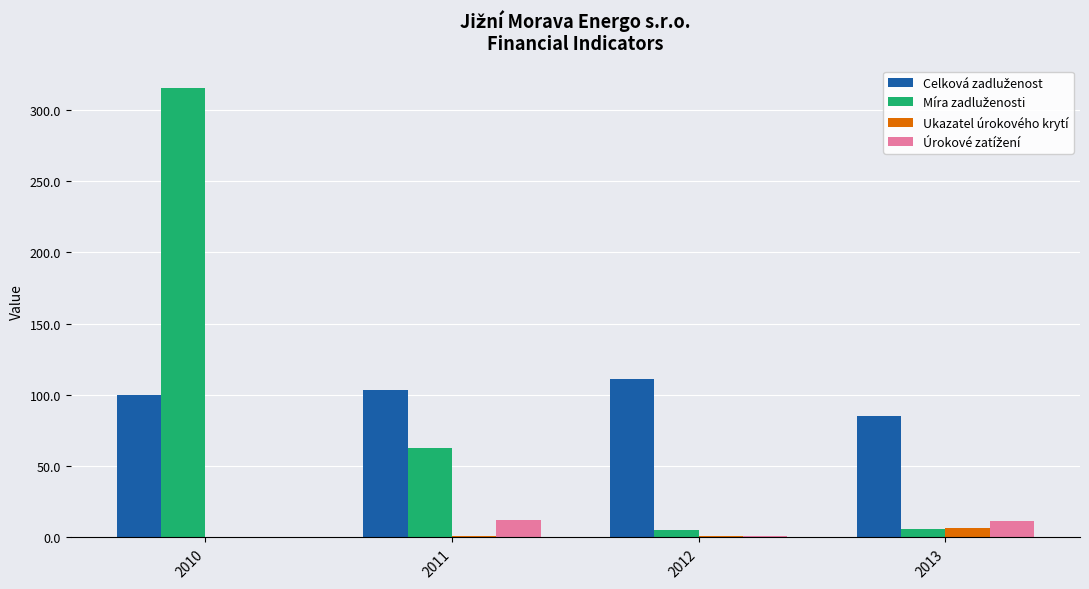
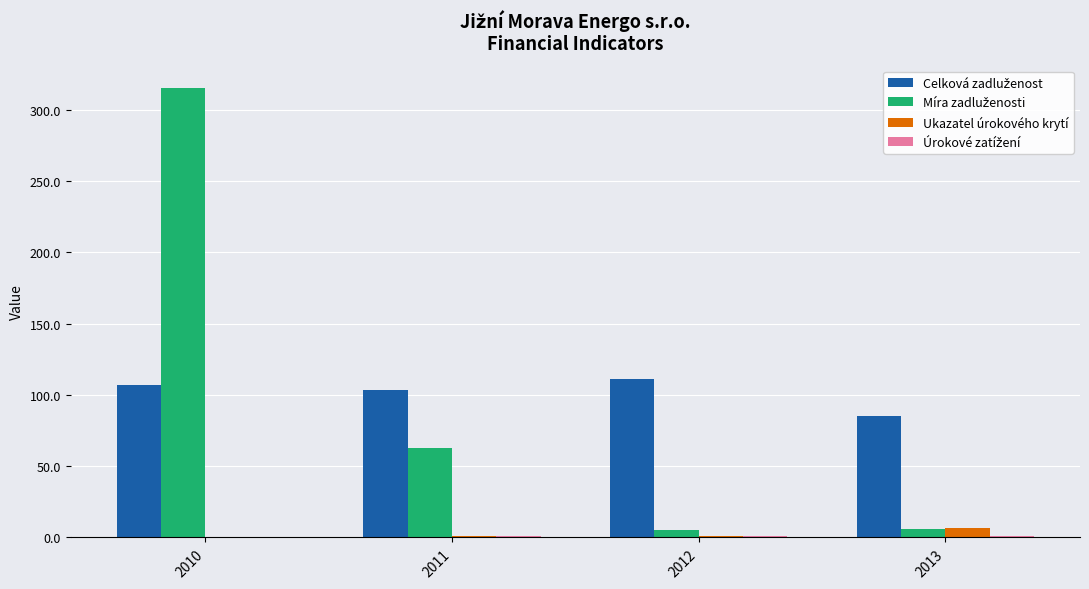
  {
    "Celková zadluženost": {
-     "2010": 100,
+     "2010": 107,
      "2011": 104,
      "2012": 111,
      "2013": 85
    },
    "Míra zadluženosti": {
      "2010": 315,
      "2011": 63,
      "2012": 5,
      "2013": 6
    },
    "Ukazatel úrokového krytí": {
      "2010": 0,
      "2013": 7
    },
    "Úrokové zatížení": {
      "2010": 0,
-     "2011": 12,
-     "2013": 12
+     "2011": 1,
+     "2013": 1
    }
  }
